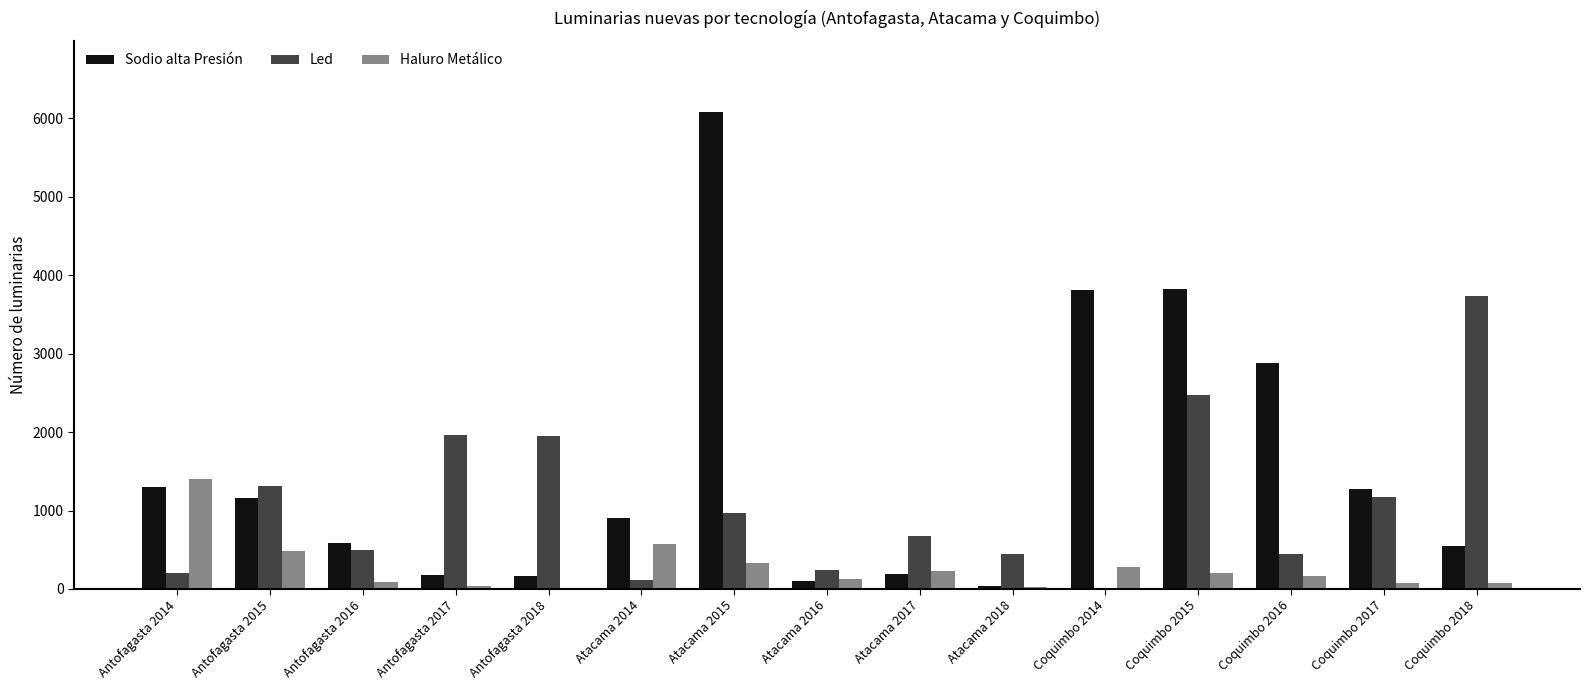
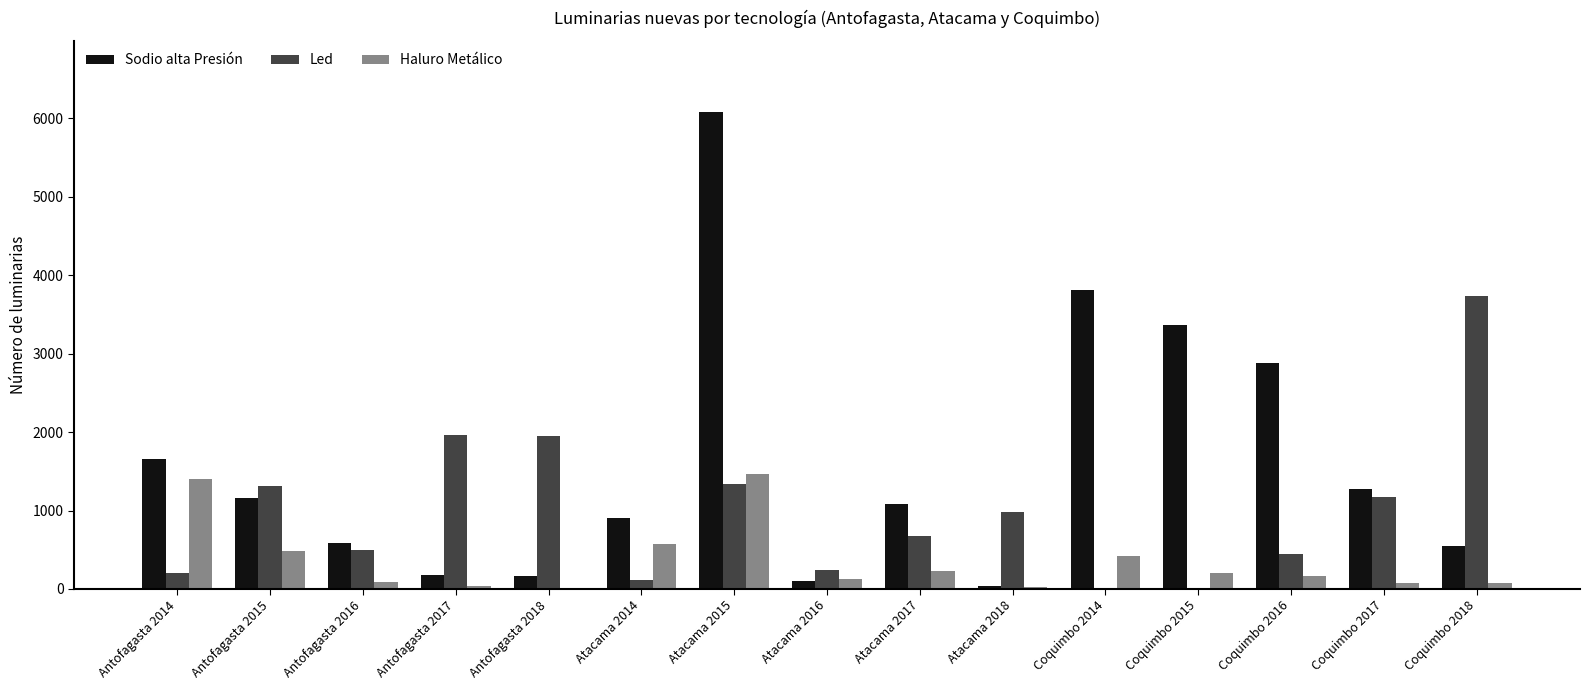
  {
    "Sodio alta Presión": {
-     "Antofagasta 2014": 1300,
+     "Antofagasta 2014": 1700,
      "Antofagasta 2015": 1200,
      "Antofagasta 2016": 600,
      "Antofagasta 2017": 200,
      "Antofagasta 2018": 200,
      "Atacama 2014": 900,
      "Atacama 2015": 6100,
      "Atacama 2016": 100,
-     "Atacama 2017": 200,
+     "Atacama 2017": 1100,
      "Atacama 2018": 0,
      "Coquimbo 2014": 3800,
-     "Coquimbo 2015": 3800,
+     "Coquimbo 2015": 3400,
      "Coquimbo 2016": 2900,
      "Coquimbo 2017": 1300,
      "Coquimbo 2018": 600
    },
    "Led": {
      "Antofagasta 2014": 200,
      "Antofagasta 2015": 1300,
      "Antofagasta 2016": 500,
      "Antofagasta 2017": 2000,
      "Antofagasta 2018": 2000,
      "Atacama 2014": 100,
-     "Atacama 2015": 1000,
+     "Atacama 2015": 1300,
      "Atacama 2016": 200,
      "Atacama 2017": 700,
-     "Atacama 2018": 400,
-     "Coquimbo 2015": 2500,
+     "Atacama 2018": 1000,
+     "Coquimbo 2015": 0,
      "Coquimbo 2016": 400,
      "Coquimbo 2017": 1200,
      "Coquimbo 2018": 3700
    },
    "Haluro Metálico": {
      "Antofagasta 2014": 1400,
      "Antofagasta 2015": 500,
      "Antofagasta 2016": 100,
      "Antofagasta 2017": 0,
      "Antofagasta 2018": 0,
      "Atacama 2014": 600,
-     "Atacama 2015": 300,
+     "Atacama 2015": 1500,
      "Atacama 2016": 100,
      "Atacama 2017": 200,
-     "Coquimbo 2014": 300,
+     "Coquimbo 2014": 400,
      "Coquimbo 2015": 200,
      "Coquimbo 2016": 200,
      "Coquimbo 2017": 100,
      "Coquimbo 2018": 100
    }
  }
